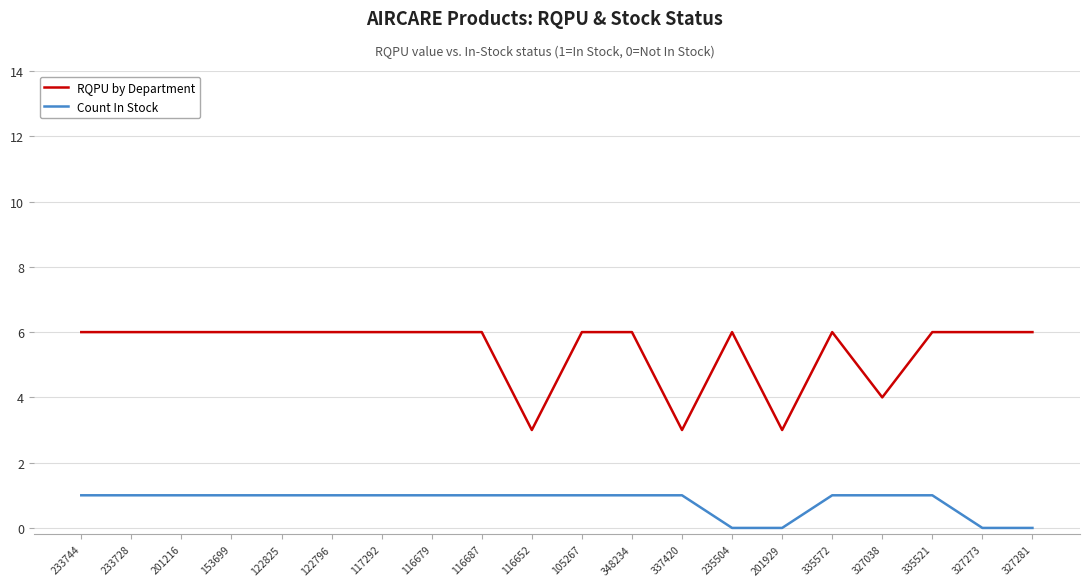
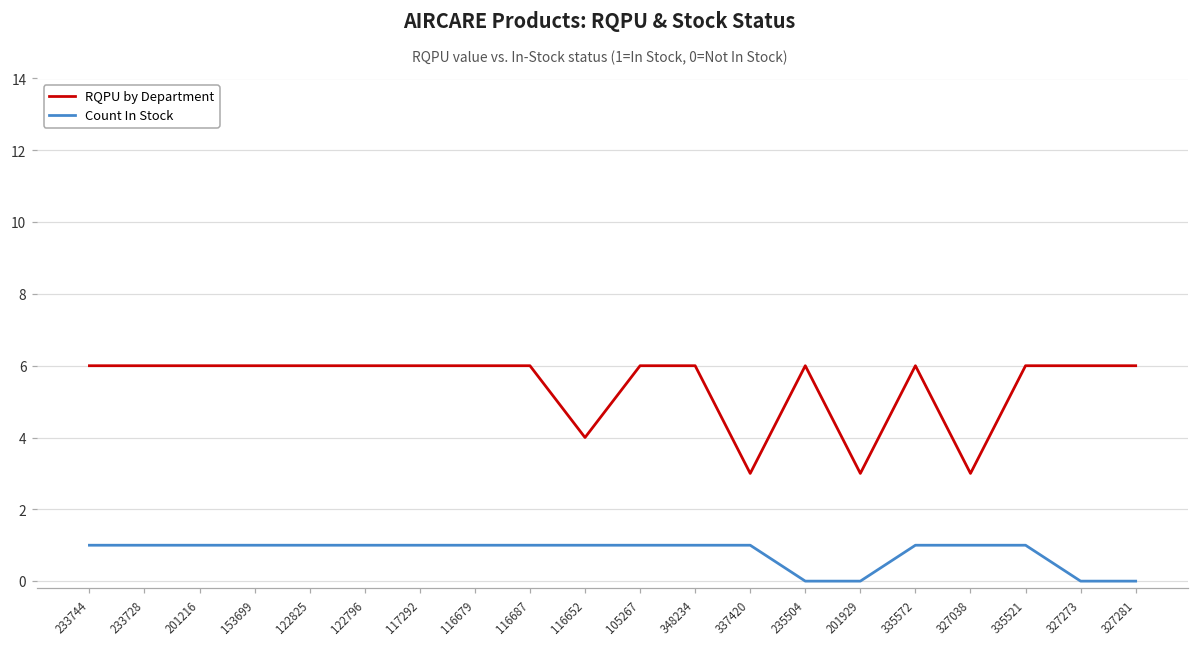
  {
    "RQPU by Department": {
      "233744": 6,
      "233728": 6,
      "201216": 6,
      "153699": 6,
      "122825": 6,
      "122796": 6,
      "117292": 6,
      "116679": 6,
      "116687": 6,
-     "116652": 3,
+     "116652": 4,
      "105267": 6,
      "348234": 6,
      "337420": 3,
      "235504": 6,
      "201929": 3,
      "335572": 6,
-     "327038": 4,
+     "327038": 3,
      "335521": 6,
      "327273": 6,
      "327281": 6
    },
    "Count In Stock": {
      "233744": 1,
      "233728": 1,
      "201216": 1,
      "153699": 1,
      "122825": 1,
      "122796": 1,
      "117292": 1,
      "116679": 1,
      "116687": 1,
      "116652": 1,
      "105267": 1,
      "348234": 1,
      "337420": 1,
      "235504": 0,
      "201929": 0,
      "335572": 1,
      "327038": 1,
      "335521": 1,
      "327273": 0,
      "327281": 0
    }
  }
